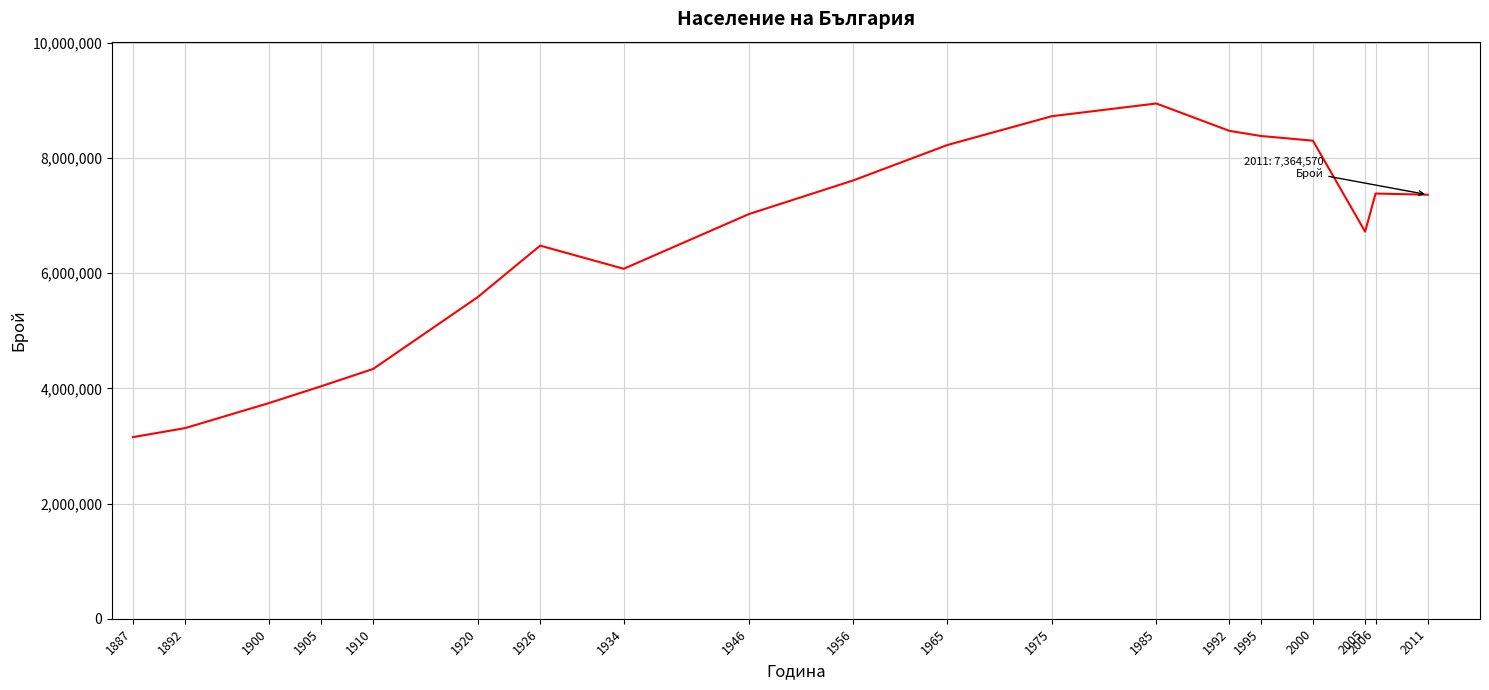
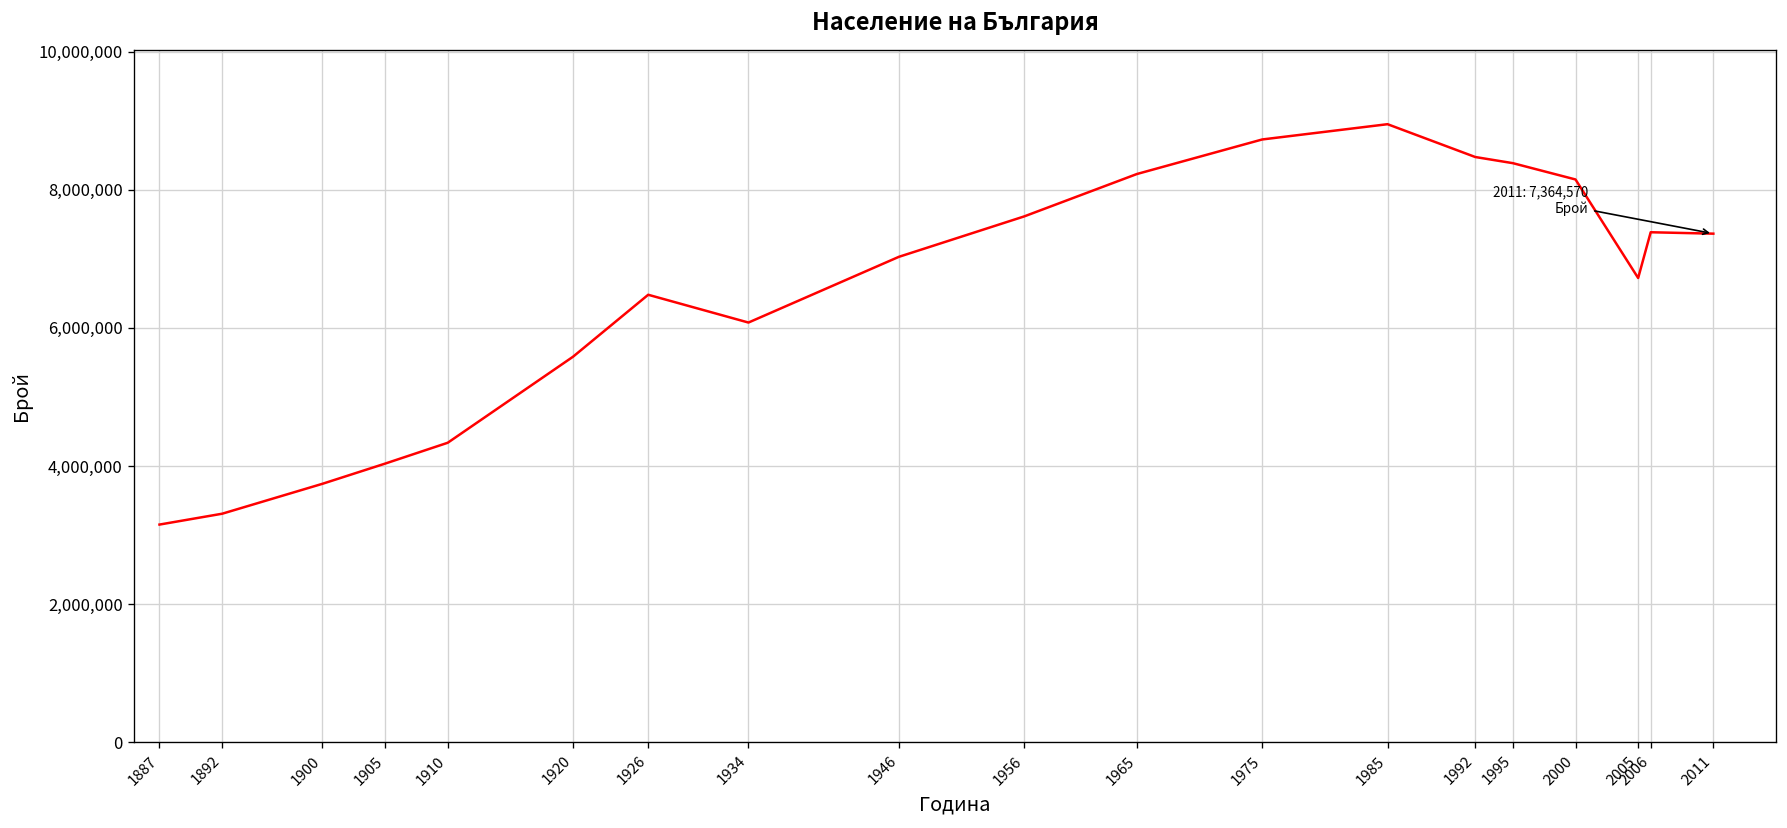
  {
    "1887": "3,200,000",
    "1892": "3,300,000",
    "1900": "3,700,000",
    "1905": "4,000,000",
    "1910": "4,300,000",
    "1920": "5,600,000",
    "1926": "6,500,000",
    "1934": "6,100,000",
    "1946": "7,000,000",
    "1956": "7,600,000",
    "1965": "8,200,000",
    "1975": "8,700,000",
    "1985": "8,900,000",
    "1992": "8,500,000",
    "1995": "8,400,000",
-   "2000": "8,300,000",
+   "2000": "8,100,000",
    "2005": "6,700,000",
    "2011": "7,400,000"
  }
